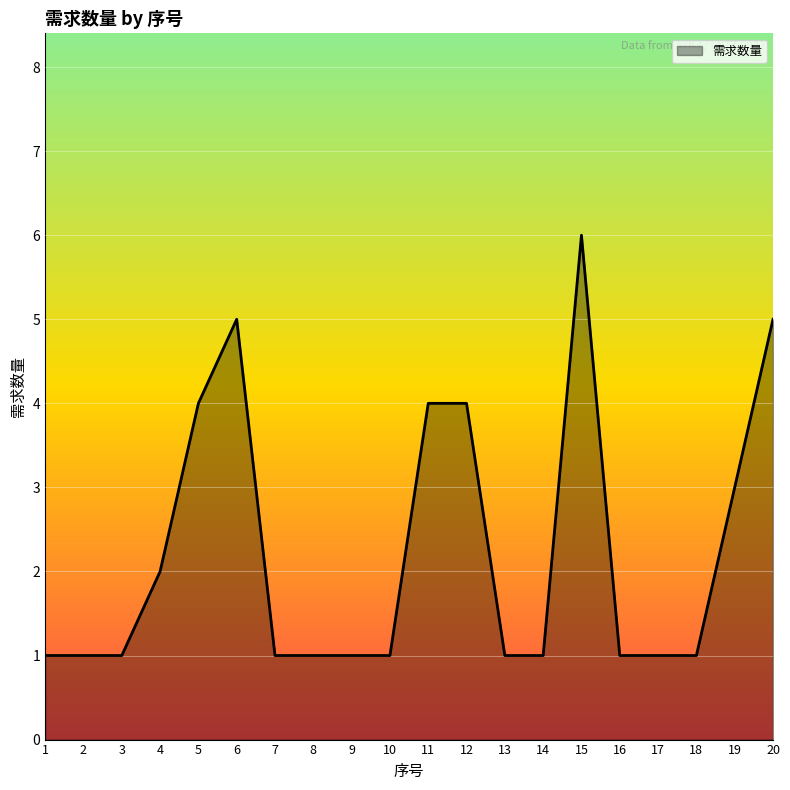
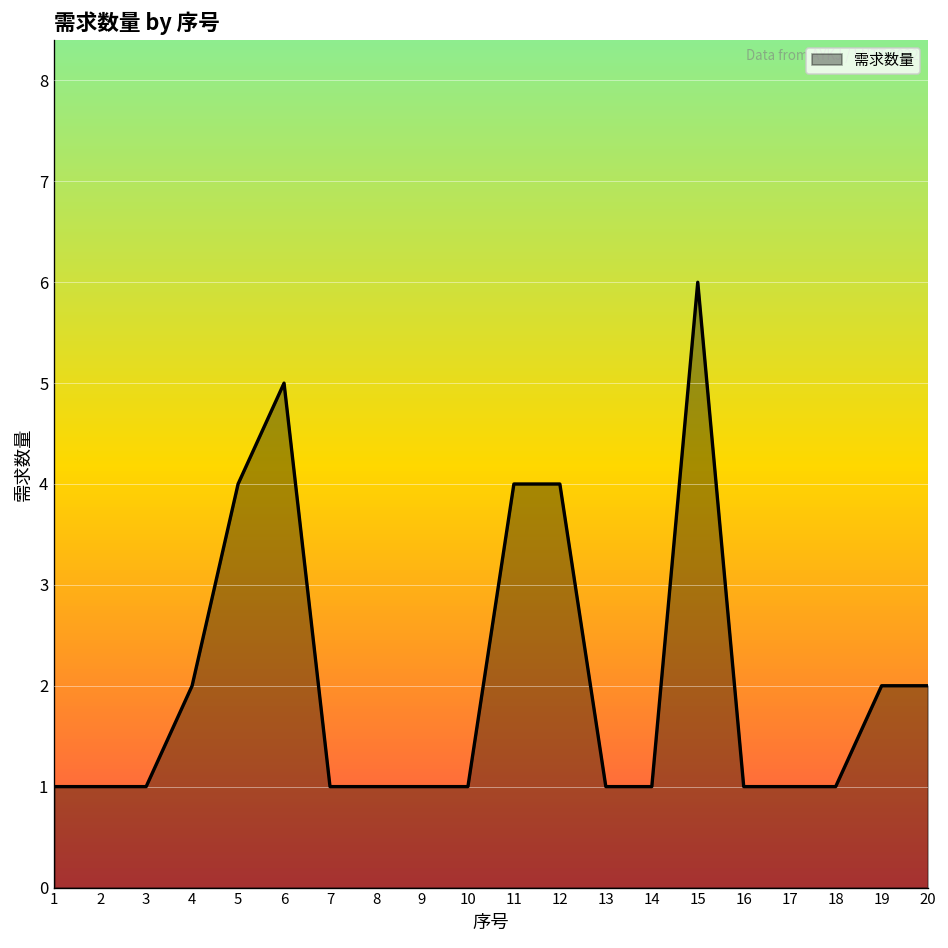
  {
    "1": 1,
    "2": 1,
    "3": 1,
    "4": 2,
    "5": 4,
    "6": 5,
    "7": 1,
    "8": 1,
    "9": 1,
    "10": 1,
    "11": 4,
    "12": 4,
    "13": 1,
    "14": 1,
    "15": 6,
    "16": 1,
    "17": 1,
    "18": 1,
-   "19": 3,
-   "20": 5
+   "19": 2,
+   "20": 2
  }
